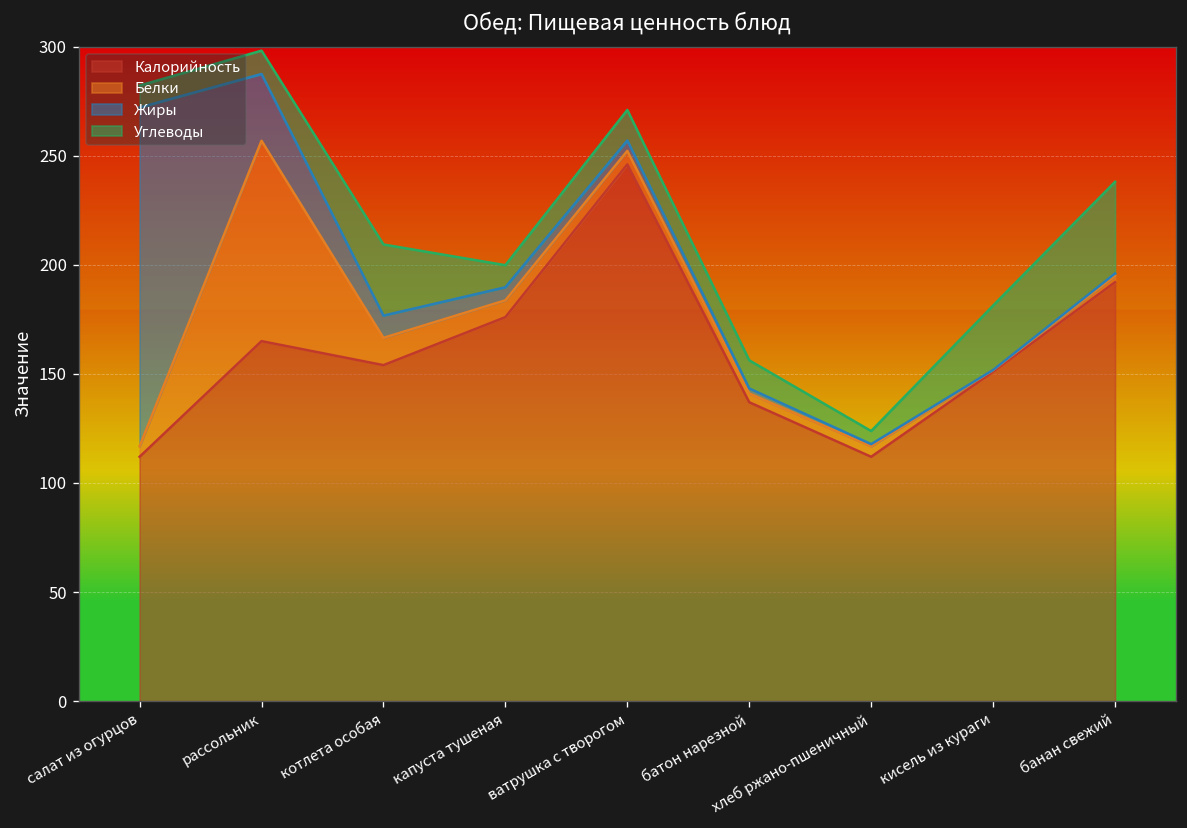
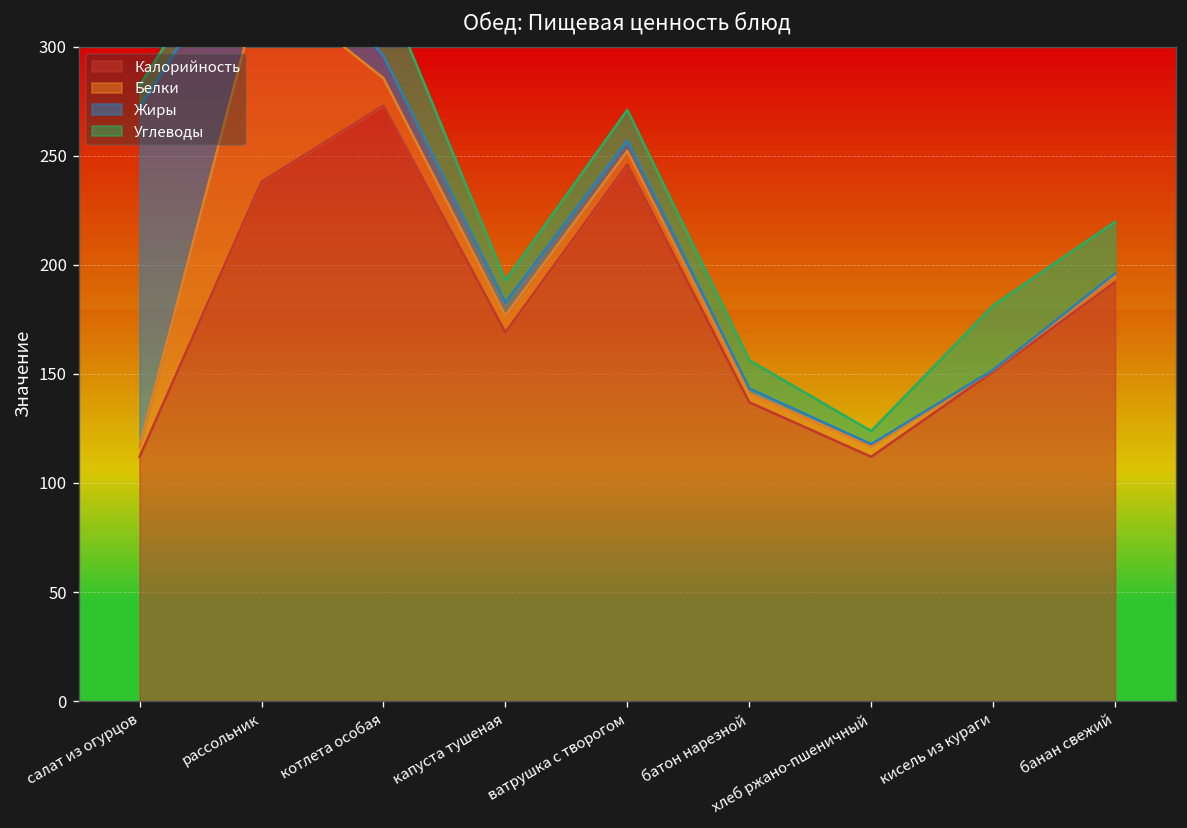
  {
    "Калорийность": {
      "салат из огурцов": 112,
-     "рассольник": 165,
-     "котлета особая": 154,
-     "капуста тушеная": 176,
+     "рассольник": 238,
+     "котлета особая": 273,
+     "капуста тушеная": 169,
      "ватрушка с творогом": 246,
      "батон нарезной": 137,
      "хлеб ржано-пшеничный": 112,
      "банан свежий": 192
    },
    "Белки": {
      "салат из огурцов": 5,
      "котлета особая": 13,
      "капуста тушеная": 8,
      "ватрушка с творогом": 6,
      "батон нарезной": 4
    },
    "Жиры": {
      "котлета особая": 10,
      "капуста тушеная": 6,
      "ватрушка с творогом": 5,
      "батон нарезной": 2
    },
    "Углеводы": {
      "капуста тушеная": 10,
      "ватрушка с творогом": 14,
      "батон нарезной": 13,
      "хлеб ржано-пшеничный": 6,
      "кисель из кураги": 30,
-     "банан свежий": 42
+     "банан свежий": 24
    }
  }
